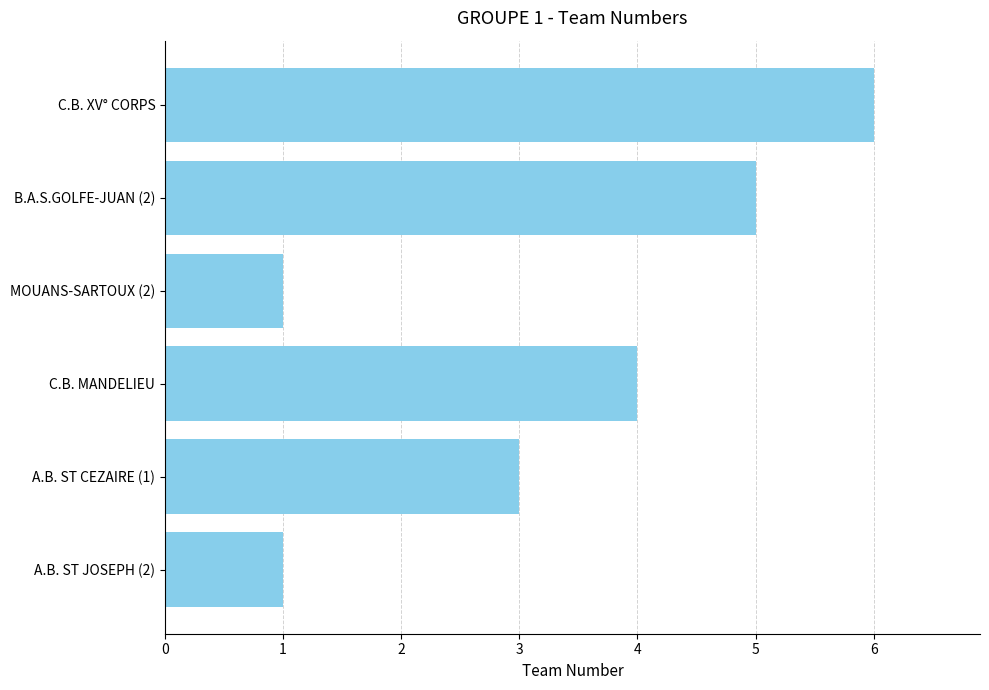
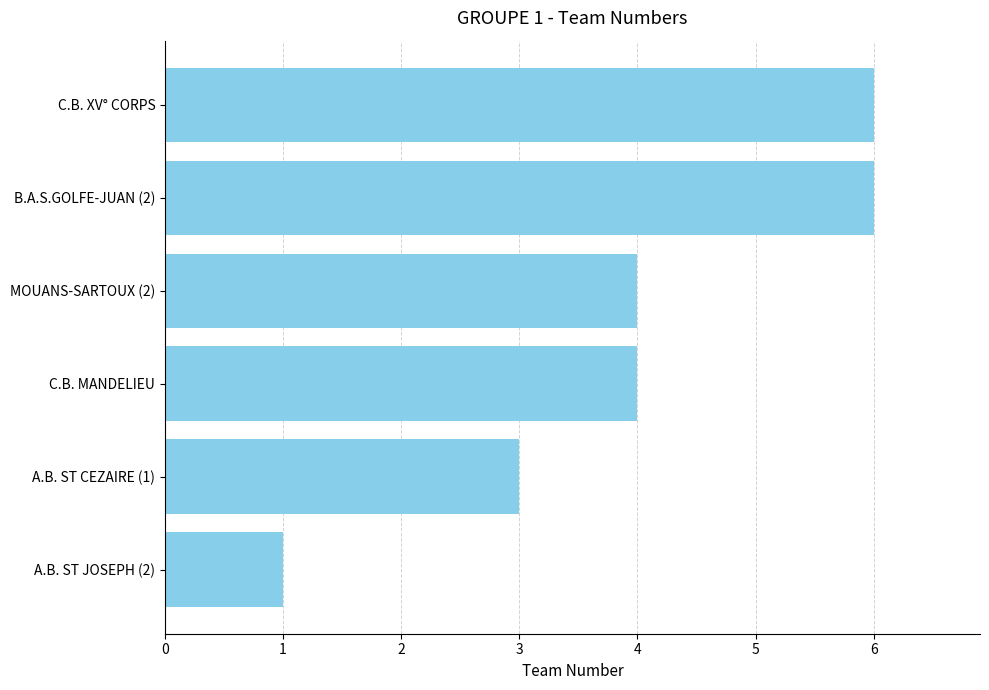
  {
    "C.B. XV° CORPS": 6,
-   "B.A.S.GOLFE-JUAN (2)": 5,
-   "MOUANS-SARTOUX (2)": 1,
+   "B.A.S.GOLFE-JUAN (2)": 6,
+   "MOUANS-SARTOUX (2)": 4,
    "C.B. MANDELIEU": 4,
    "A.B. ST CEZAIRE (1)": 3,
    "A.B. ST JOSEPH (2)": 1
  }
